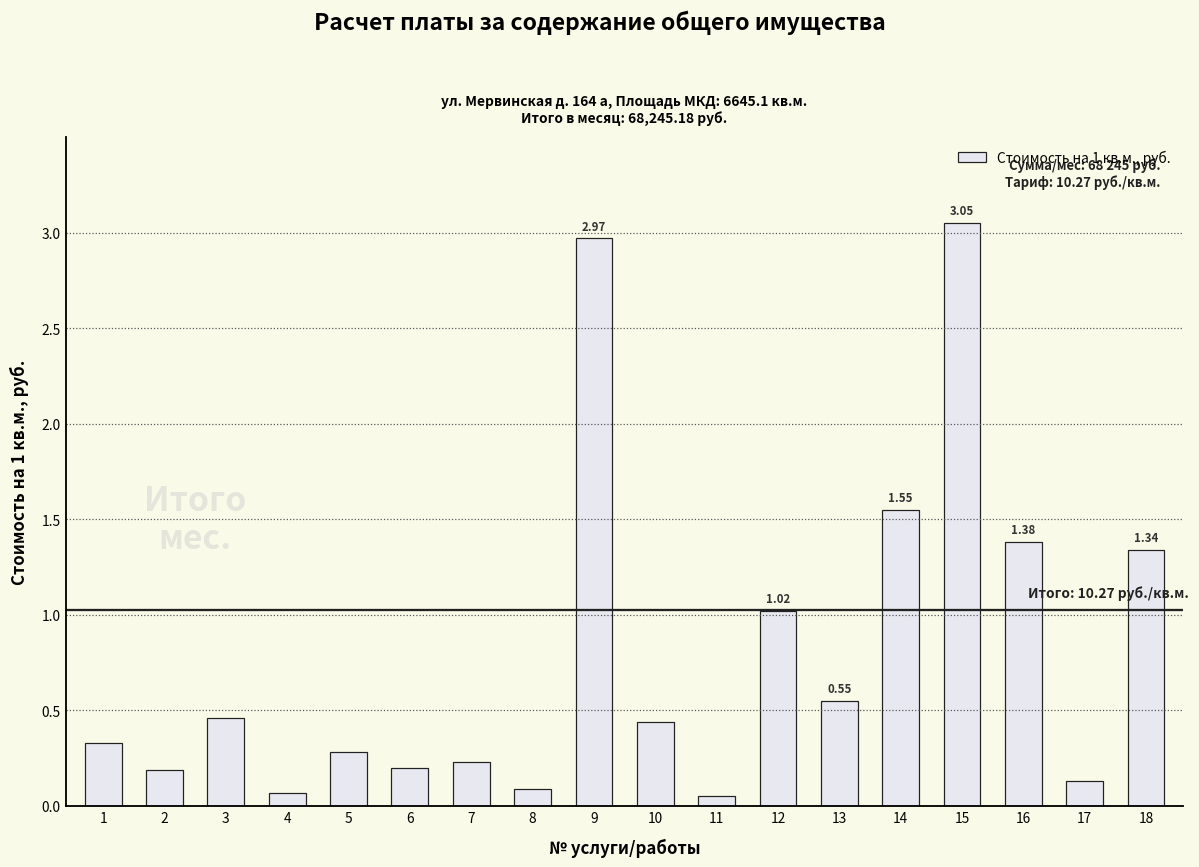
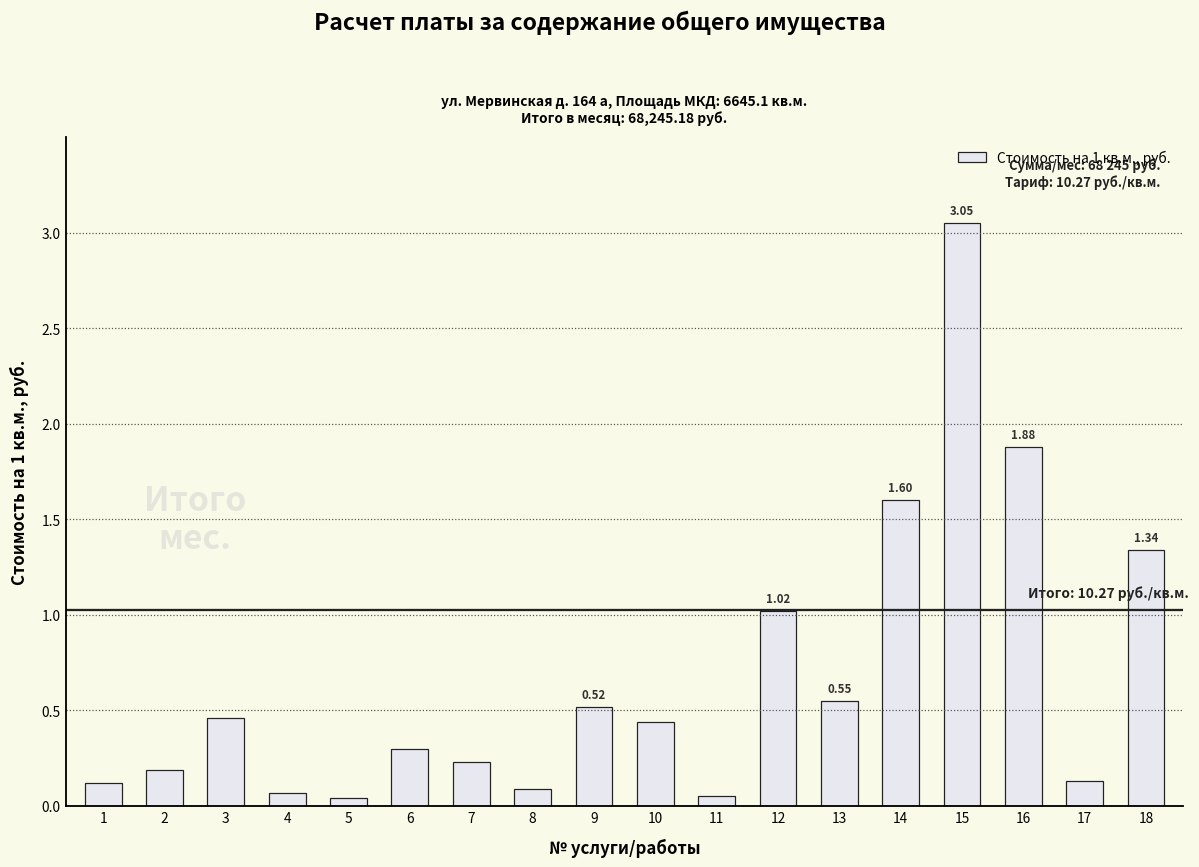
  {
-   "1": 0.33,
-   "5": 0.28,
-   "6": 0.2,
-   "9": 2.97,
+   "1": 0.12,
+   "5": 0.04,
+   "6": 0.3,
+   "9": 0.52,
    "12": 1.02,
    "13": 0.55,
-   "14": 1.55,
+   "14": 1.60,
    "15": 3.05,
-   "16": 1.38,
+   "16": 1.88,
    "18": 1.34
  }
